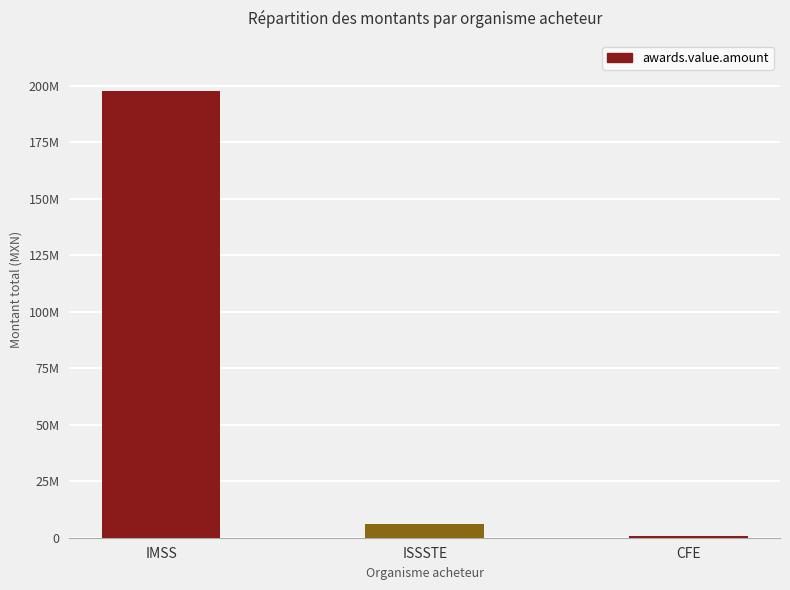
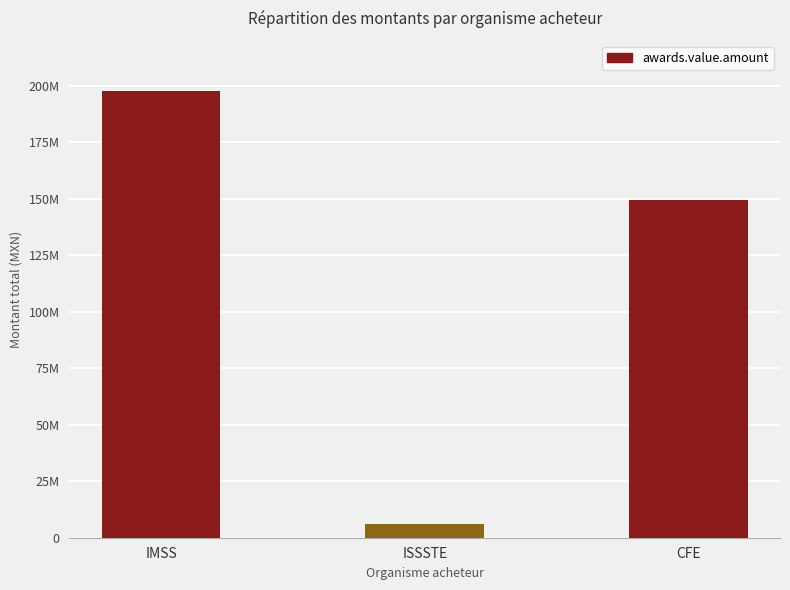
  {
    "IMSS": 198000000,
    "ISSSTE": 6000000,
-   "CFE": 1000000
+   "CFE": 149000000
  }
